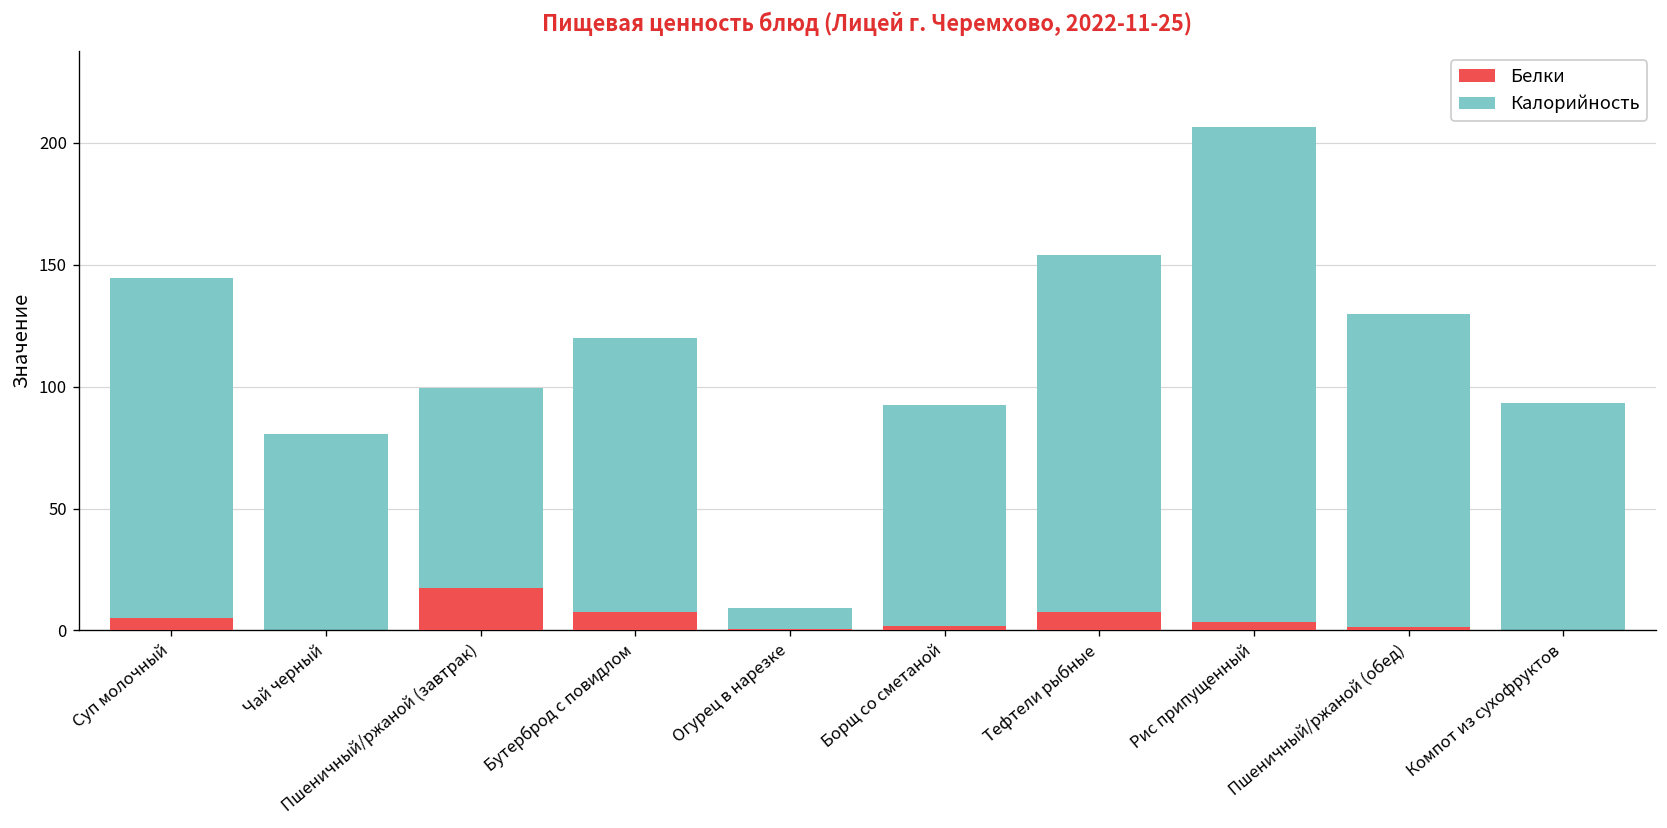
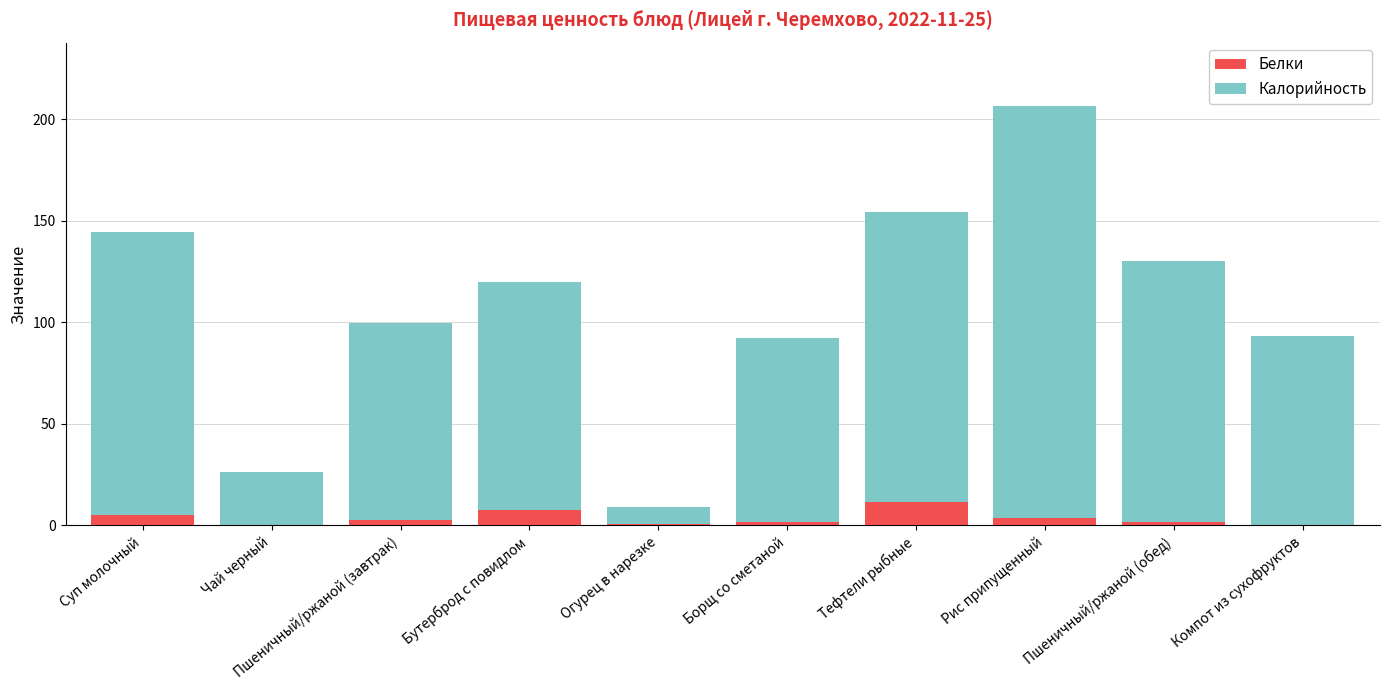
  {
    "Белки": {
-     "Пшеничный/ржаной (завтрак)": 17,
-     "Тефтели рыбные": 8
+     "Пшеничный/ржаной (завтрак)": 3,
+     "Тефтели рыбные": 12
    },
    "Калорийность": {
      "Суп молочный": 144,
-     "Чай черный": 81,
+     "Чай черный": 26,
      "Пшеничный/ржаной (завтрак)": 99,
      "Бутерброд с повидлом": 120,
      "Огурец в нарезке": 9,
      "Борщ со сметаной": 92,
      "Тефтели рыбные": 154,
      "Рис припущенный": 207,
      "Пшеничный/ржаной (обед)": 130,
      "Компот из сухофруктов": 93
    }
  }
